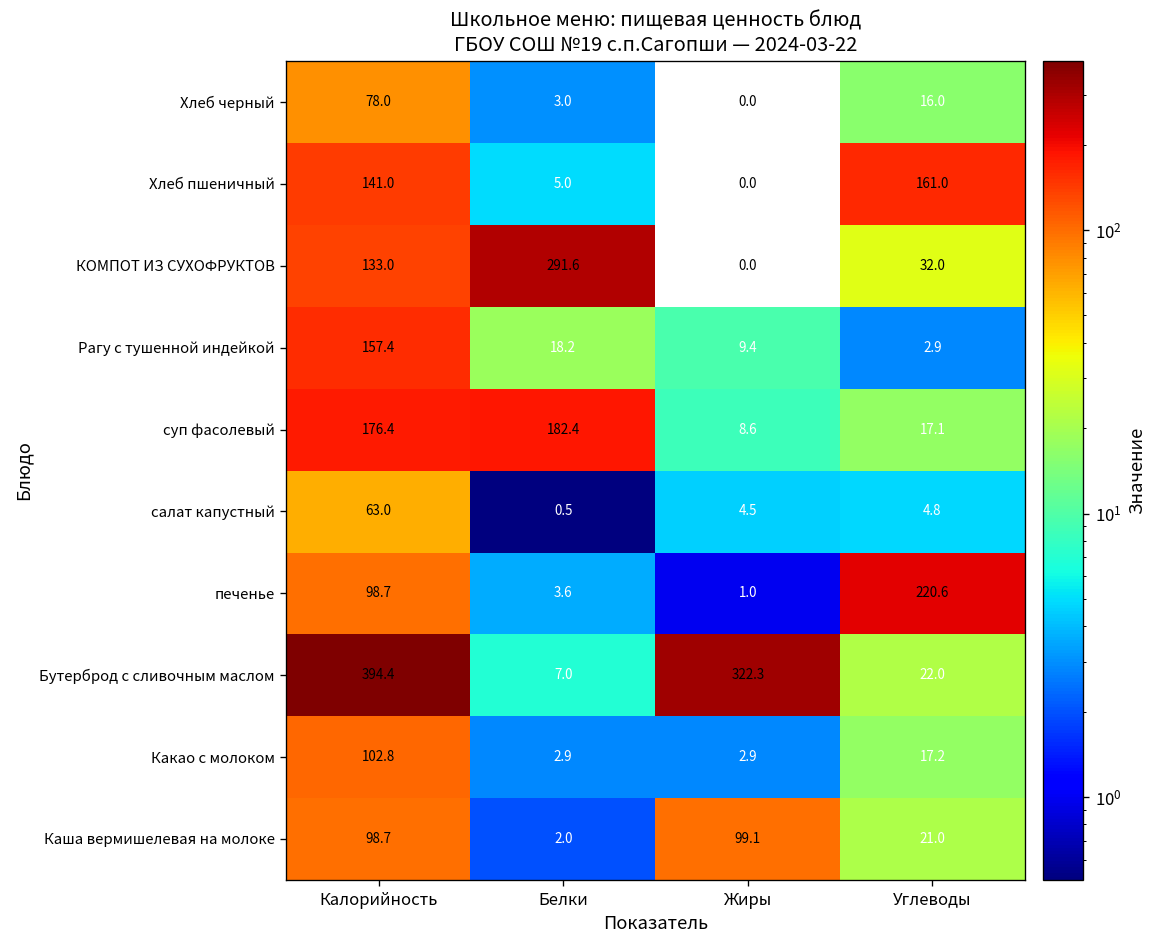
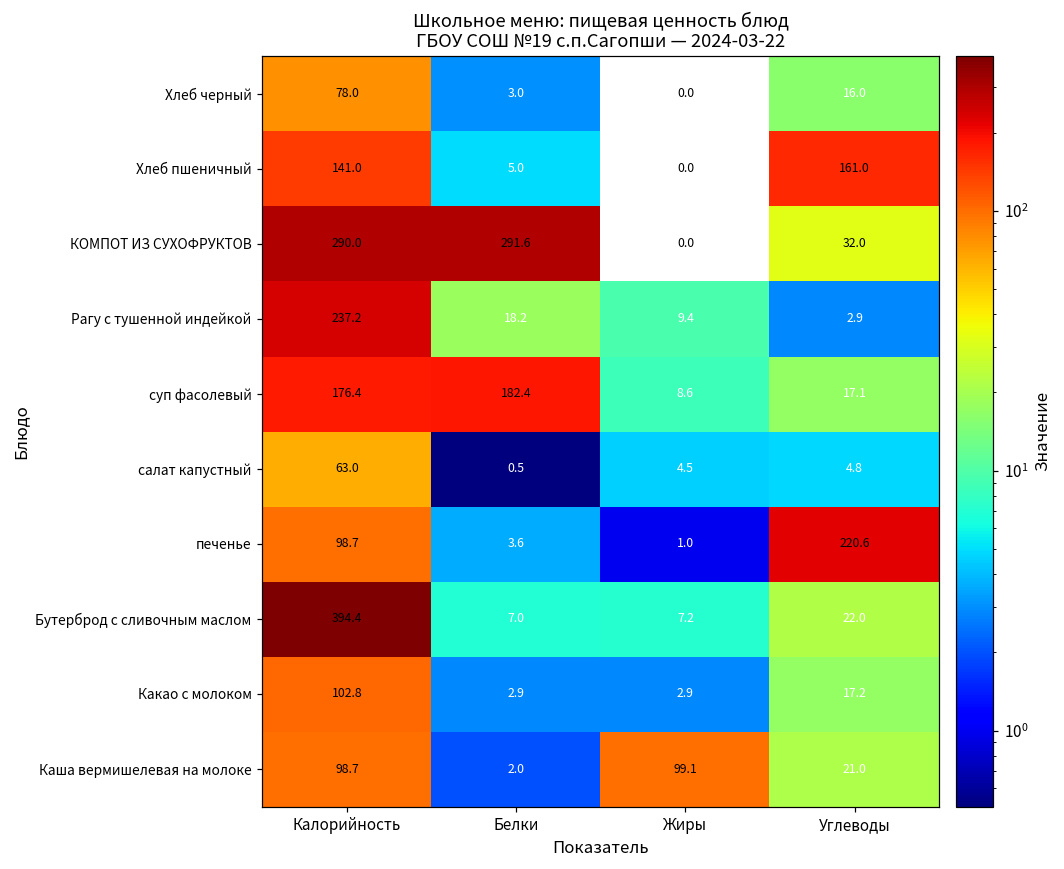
  {
    "Хлеб черный": {
      "Калорийность": 78.0,
      "Белки": 3.0,
      "Жиры": 0.0,
      "Углеводы": 16.0
    },
    "Хлеб пшеничный": {
      "Калорийность": 141.0,
      "Белки": 5.0,
      "Жиры": 0.0,
      "Углеводы": 161.0
    },
    "КОМПОТ ИЗ СУХОФРУКТОВ": {
-     "Калорийность": 133.0,
+     "Калорийность": 290.0,
      "Белки": 291.6,
      "Жиры": 0.0,
      "Углеводы": 32.0
    },
    "Рагу с тушенной индейкой": {
-     "Калорийность": 157.4,
+     "Калорийность": 237.2,
      "Белки": 18.2,
      "Жиры": 9.4,
      "Углеводы": 2.9
    },
    "суп фасолевый": {
      "Калорийность": 176.4,
      "Белки": 182.4,
      "Жиры": 8.6,
      "Углеводы": 17.1
    },
    "салат капустный": {
      "Калорийность": 63.0,
      "Белки": 0.5,
      "Жиры": 4.5,
      "Углеводы": 4.8
    },
    "печенье": {
      "Калорийность": 98.7,
      "Белки": 3.6,
      "Жиры": 1.0,
      "Углеводы": 220.6
    },
    "Бутерброд с сливочным маслом": {
      "Калорийность": 394.4,
      "Белки": 7.0,
-     "Жиры": 322.3,
+     "Жиры": 7.2,
      "Углеводы": 22.0
    },
    "Какао с молоком": {
      "Калорийность": 102.8,
      "Белки": 2.9,
      "Жиры": 2.9,
      "Углеводы": 17.2
    },
    "Каша вермишелевая на молоке": {
      "Калорийность": 98.7,
      "Белки": 2.0,
      "Жиры": 99.1,
      "Углеводы": 21.0
    }
  }
